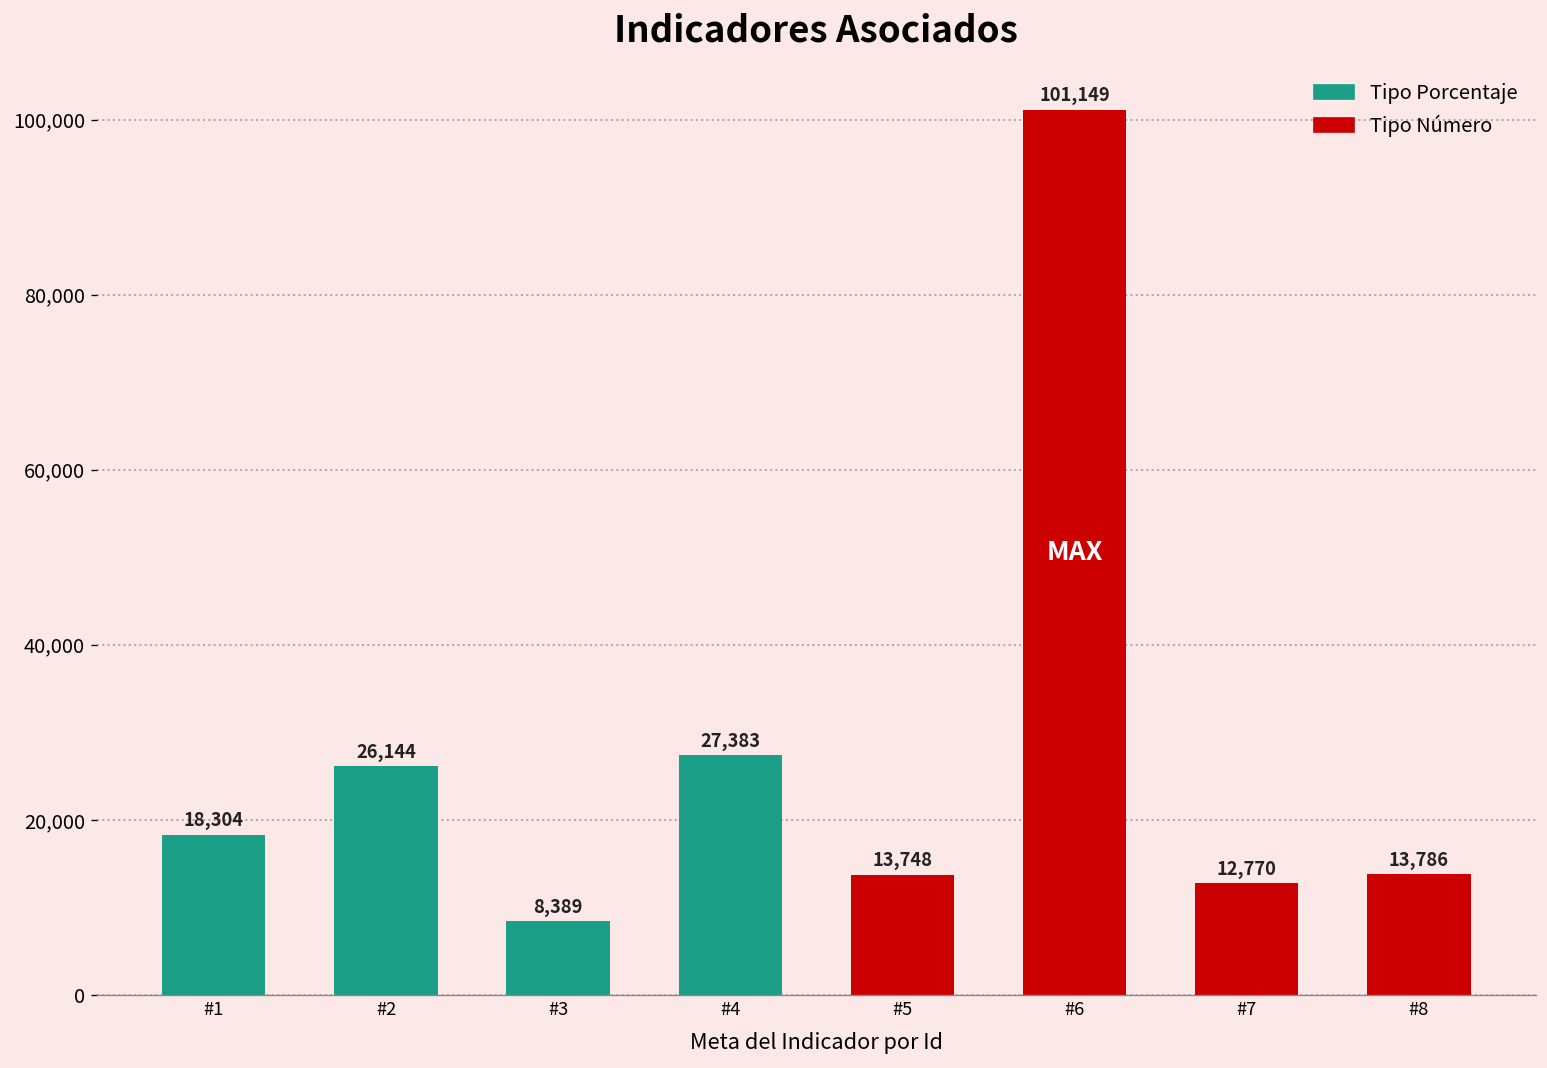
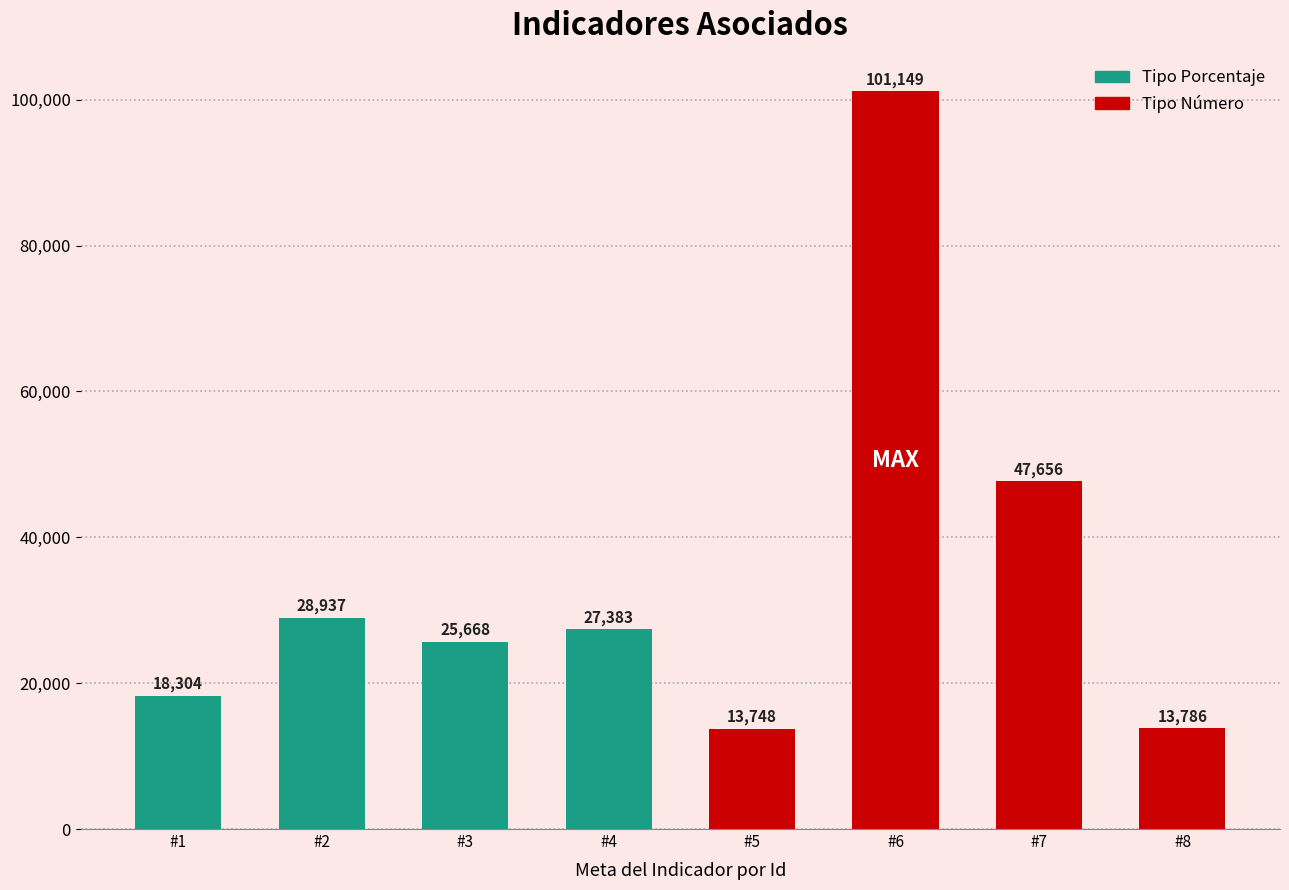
  {
    "#1": "18,304",
-   "#2": "26,144",
-   "#3": "8,389",
+   "#2": "28,937",
+   "#3": "25,668",
    "#4": "27,383",
    "#5": "13,748",
    "#6": "101,149",
-   "#7": "12,770",
+   "#7": "47,656",
    "#8": "13,786"
  }
